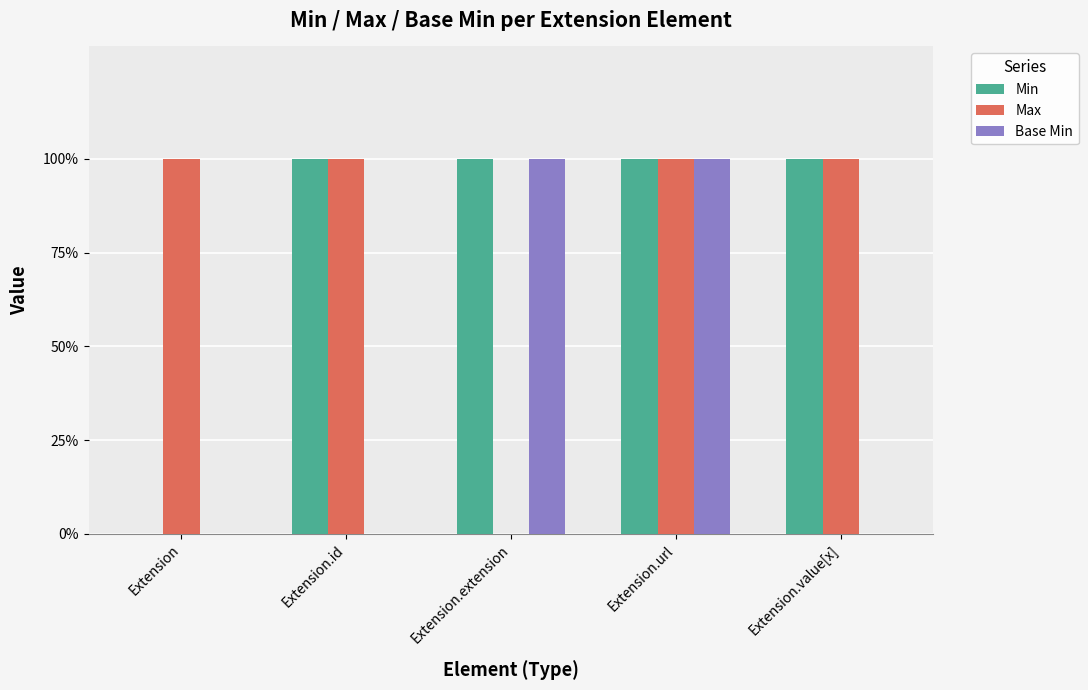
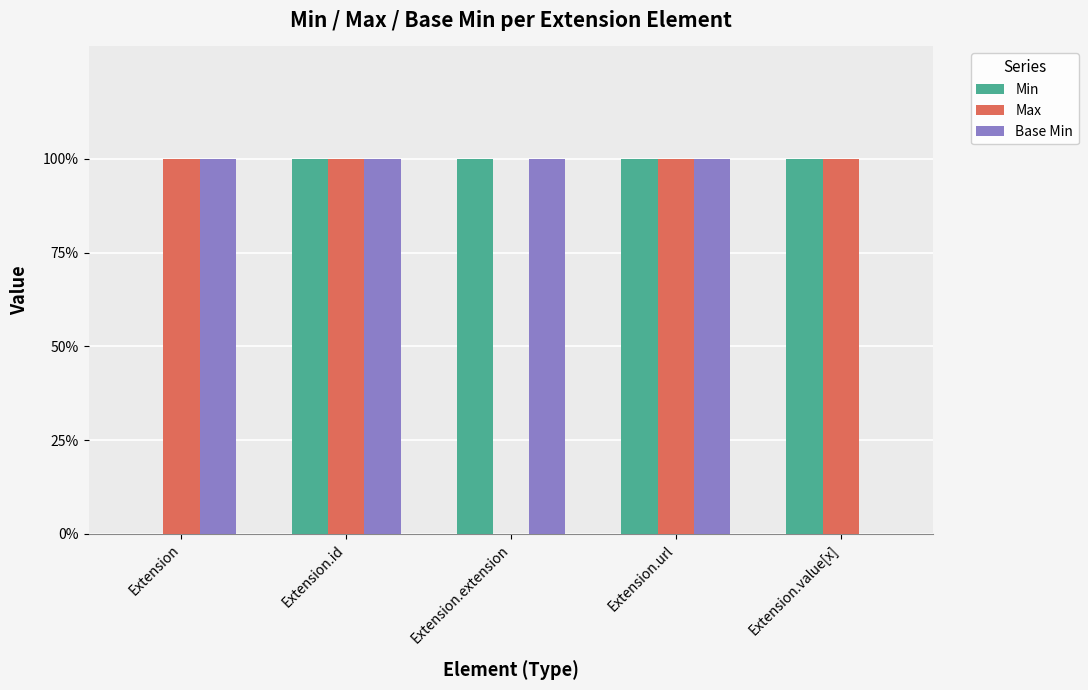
  {
    "Min": {
      "Extension": "0%",
      "Extension.id": "100%",
      "Extension.extension": "100%",
      "Extension.url": "100%",
      "Extension.value[x]": "100%"
    },
    "Max": {
      "Extension": "100%",
      "Extension.id": "100%",
      "Extension.extension": "0%",
      "Extension.url": "100%",
      "Extension.value[x]": "100%"
    },
    "Base Min": {
-     "Extension": "0%",
-     "Extension.id": "0%",
+     "Extension": "100%",
+     "Extension.id": "100%",
      "Extension.extension": "100%",
      "Extension.url": "100%",
      "Extension.value[x]": "0%"
    }
  }
